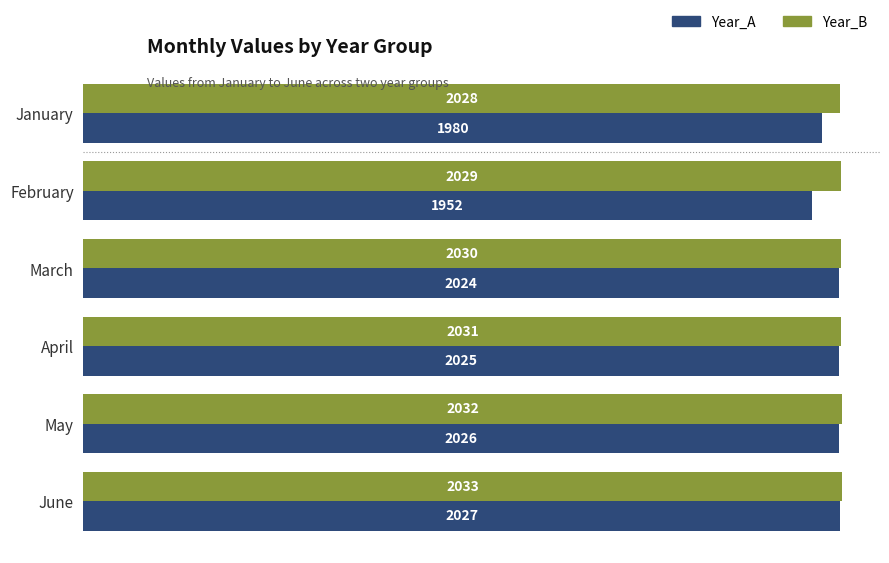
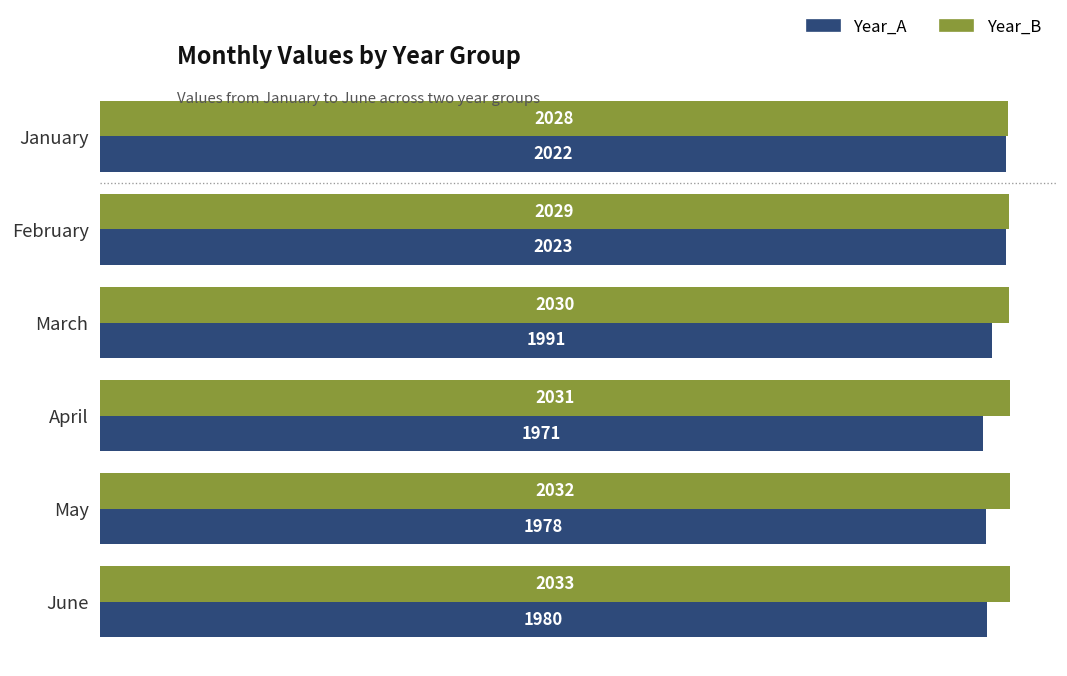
  {
    "Year_A": {
-     "January": 1980,
-     "February": 1952,
-     "March": 2024,
-     "April": 2025,
-     "May": 2026,
-     "June": 2027
+     "January": 2022,
+     "February": 2023,
+     "March": 1991,
+     "April": 1971,
+     "May": 1978,
+     "June": 1980
    },
    "Year_B": {
      "January": 2028,
      "February": 2029,
      "March": 2030,
      "April": 2031,
      "May": 2032,
      "June": 2033
    }
  }
